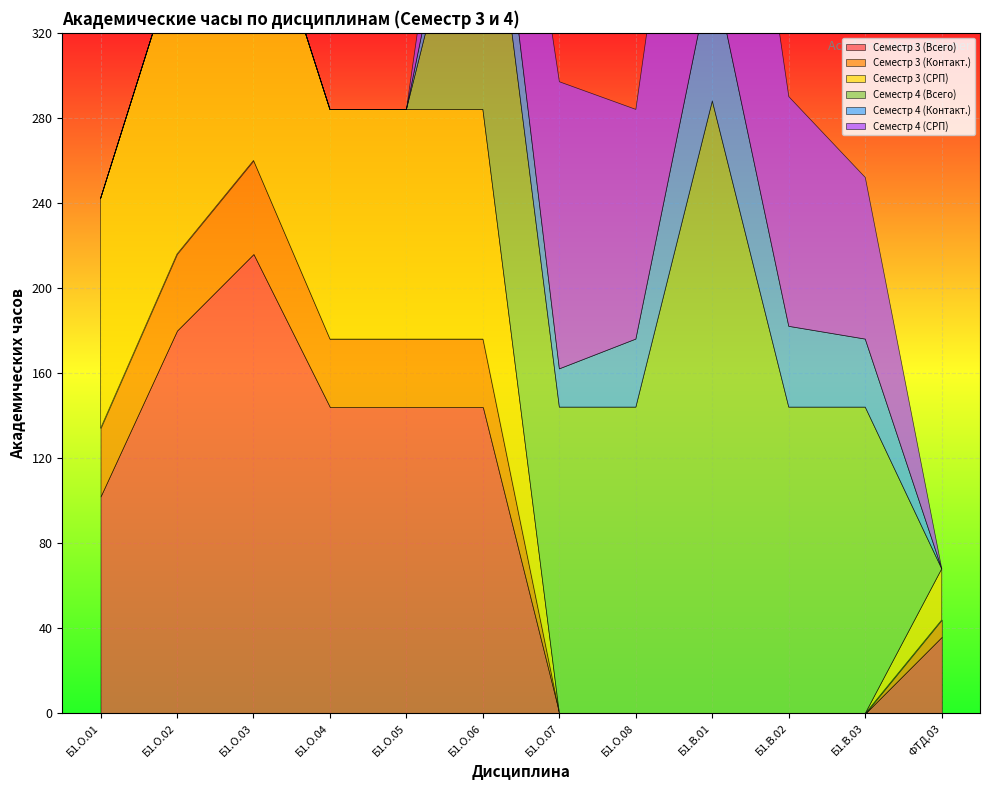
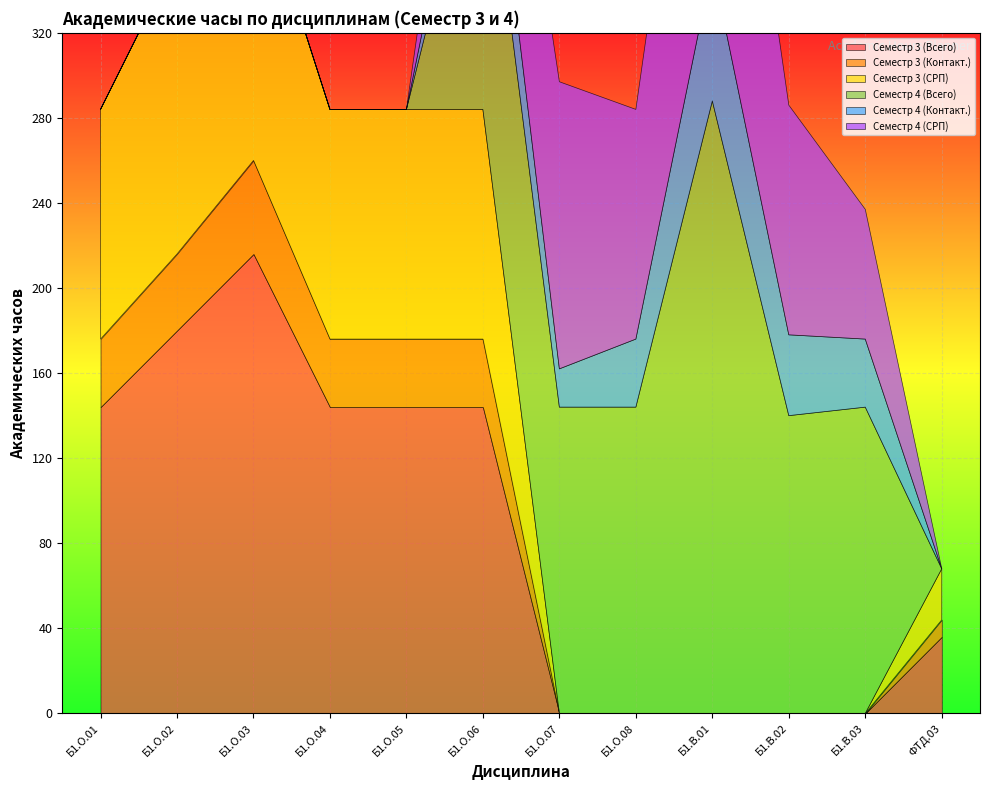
  {
    "Семестр 3 (Всего)": {
-     "Б1.О.01": 102,
+     "Б1.О.01": 144,
      "Б1.О.02": 180,
      "Б1.О.03": 216,
      "Б1.О.04": 144,
      "Б1.О.05": 144,
      "Б1.О.06": 144,
      "ФТД.03": 36
    },
    "Семестр 3 (Контакт.)": {
      "Б1.О.01": 32,
      "Б1.О.02": 36,
      "Б1.О.03": 44,
      "Б1.О.04": 32,
      "Б1.О.05": 32,
      "Б1.О.06": 32,
      "ФТД.03": 8
    },
    "Семестр 3 (СРП)": {
      "Б1.О.06": 108
    },
    "Семестр 4 (Всего)": {
      "Б1.О.07": 144,
      "Б1.О.08": 144,
      "Б1.В.01": 288,
-     "Б1.В.02": 144,
+     "Б1.В.02": 140,
      "Б1.В.03": 144
    },
    "Семестр 4 (Контакт.)": {
      "Б1.О.07": 18,
      "Б1.О.08": 32,
      "Б1.В.02": 38,
      "Б1.В.03": 32
    },
    "Семестр 4 (СРП)": {
      "Б1.О.07": 135,
      "Б1.О.08": 108,
      "Б1.В.02": 108,
-     "Б1.В.03": 76
+     "Б1.В.03": 61
    }
  }
